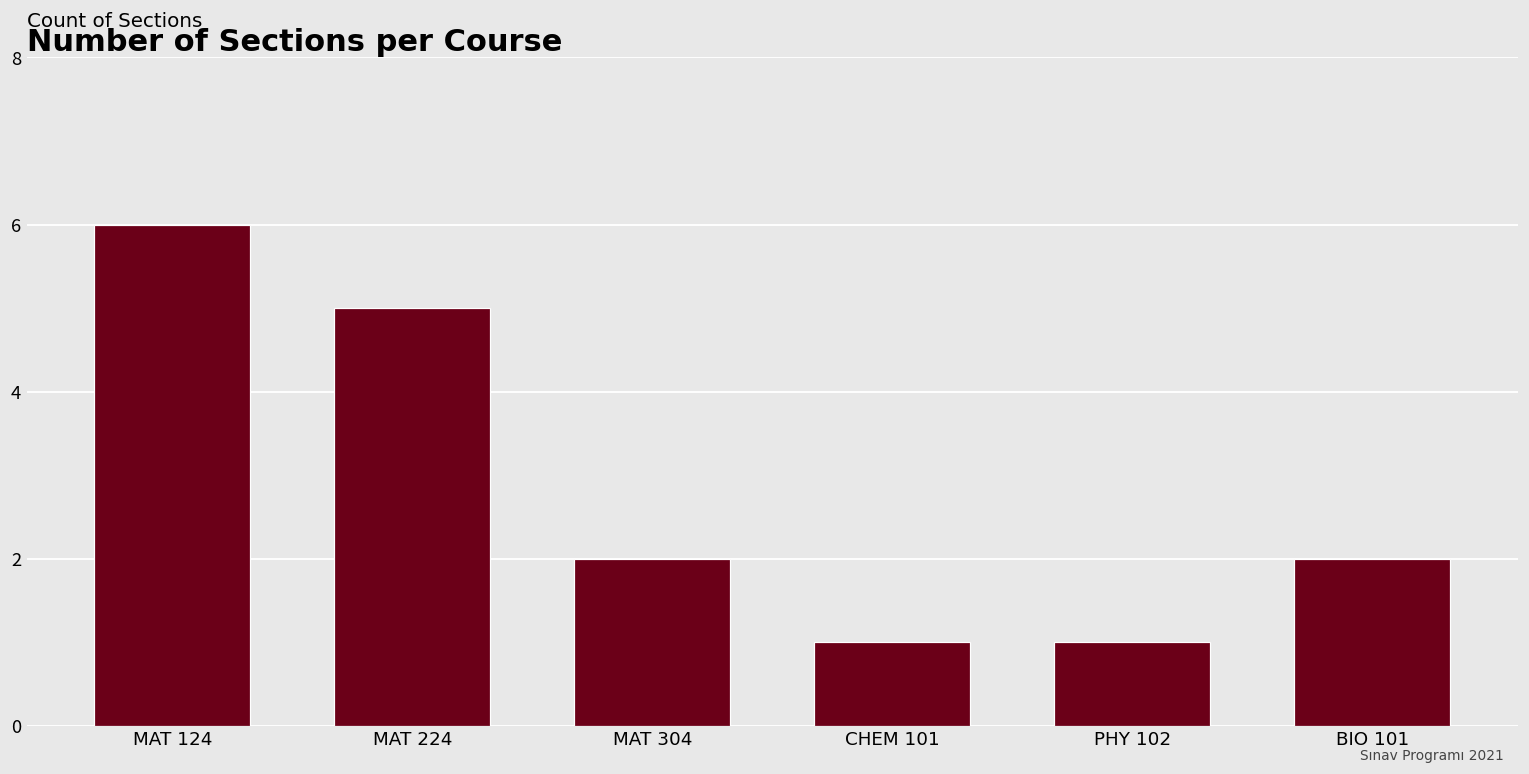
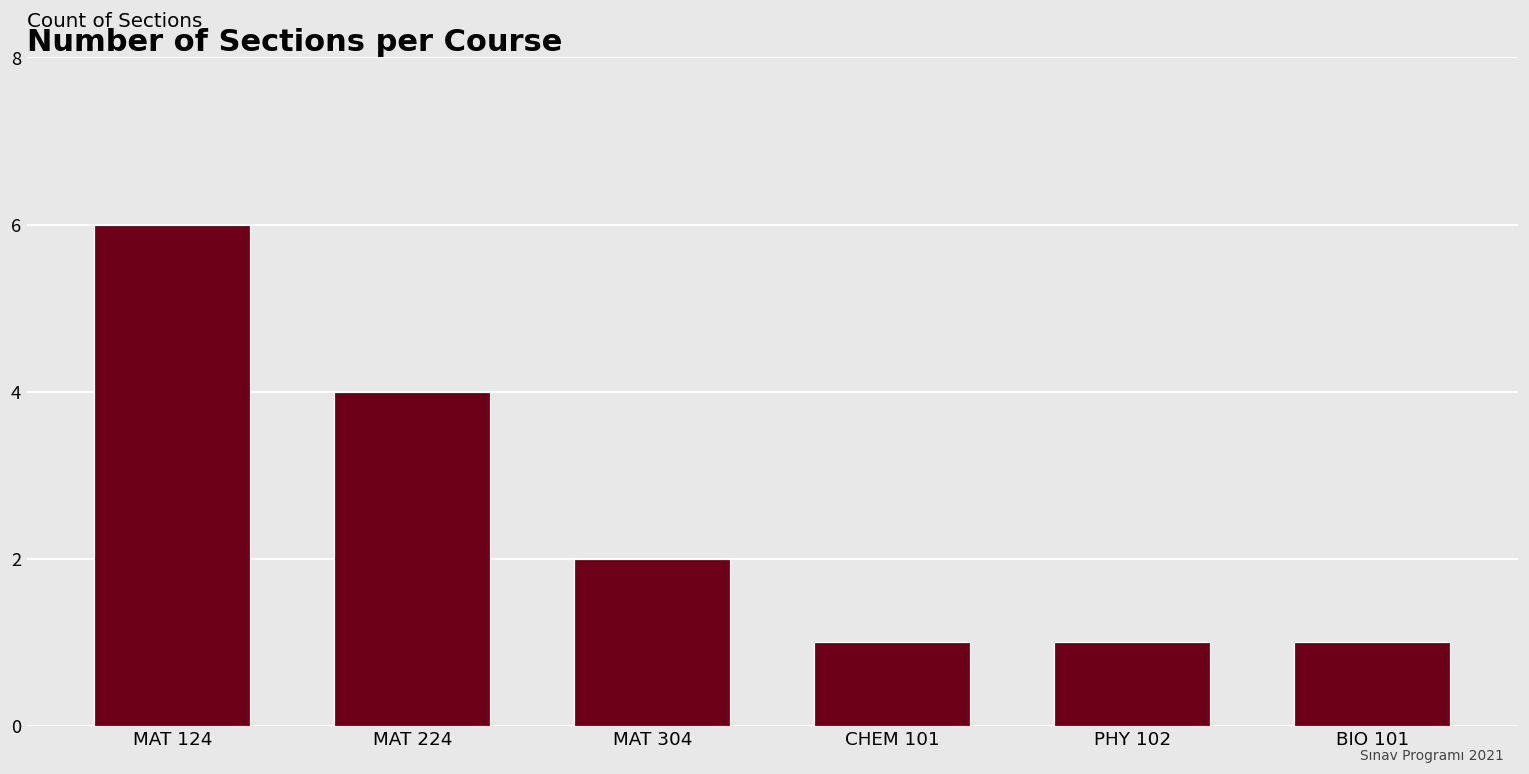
  {
    "MAT 124": 6,
-   "MAT 224": 5,
+   "MAT 224": 4,
    "MAT 304": 2,
    "CHEM 101": 1,
    "PHY 102": 1,
-   "BIO 101": 2
+   "BIO 101": 1
  }
